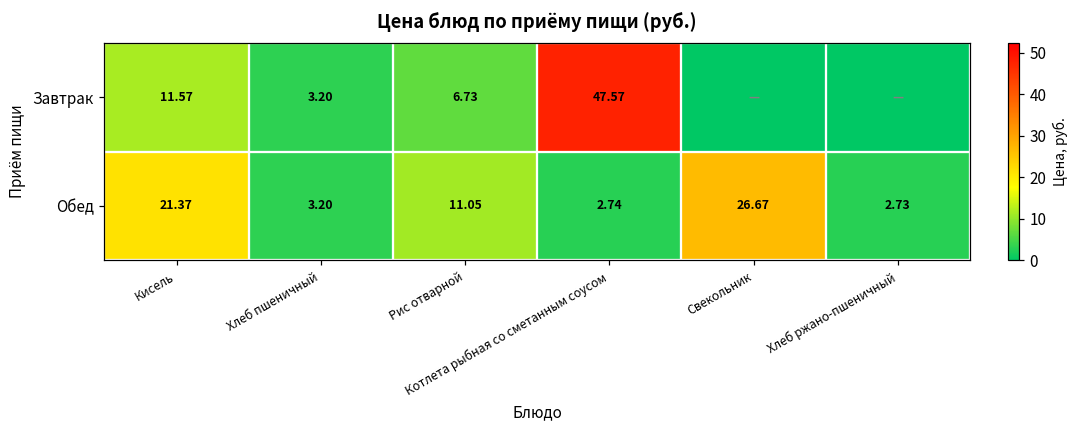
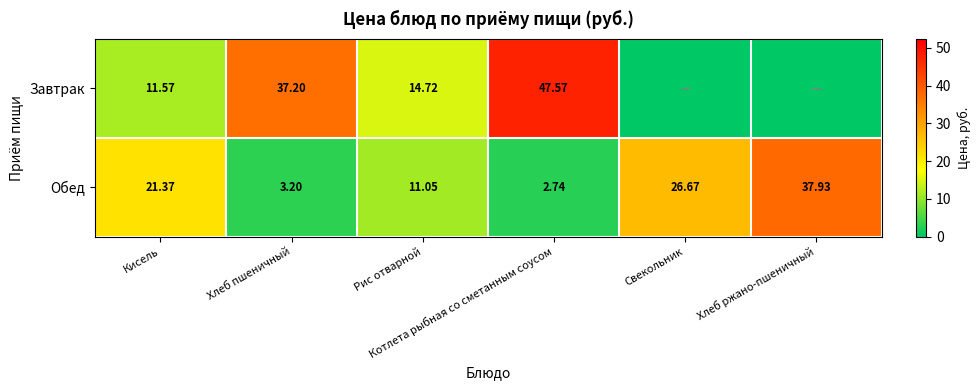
  {
    "Завтрак": {
      "Кисель": 11.57,
-     "Хлеб пшеничный": 3.20,
-     "Рис отварной": 6.73,
+     "Хлеб пшеничный": 37.20,
+     "Рис отварной": 14.72,
      "Котлета рыбная со сметанным соусом": 47.57
    },
    "Обед": {
      "Кисель": 21.37,
      "Хлеб пшеничный": 3.20,
      "Рис отварной": 11.05,
      "Котлета рыбная со сметанным соусом": 2.74,
      "Свекольник": 26.67,
-     "Хлеб ржано-пшеничный": 2.73
+     "Хлеб ржано-пшеничный": 37.93
    }
  }
